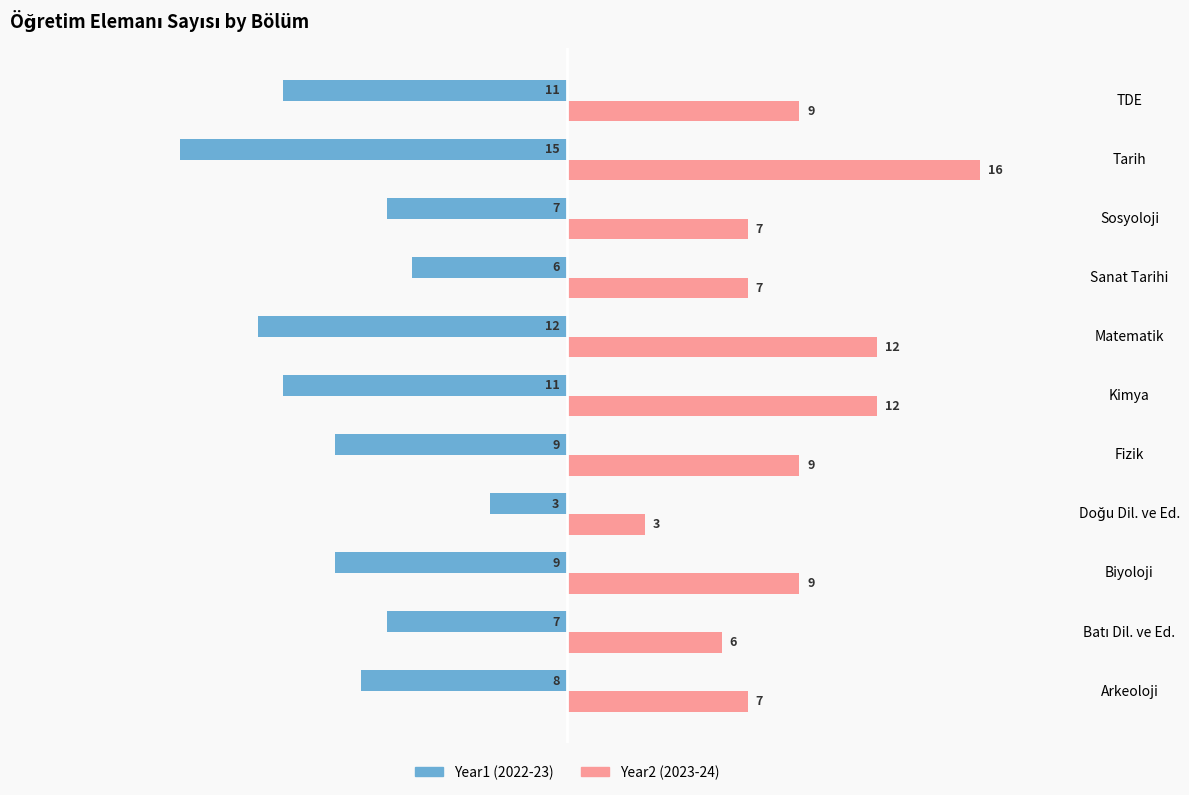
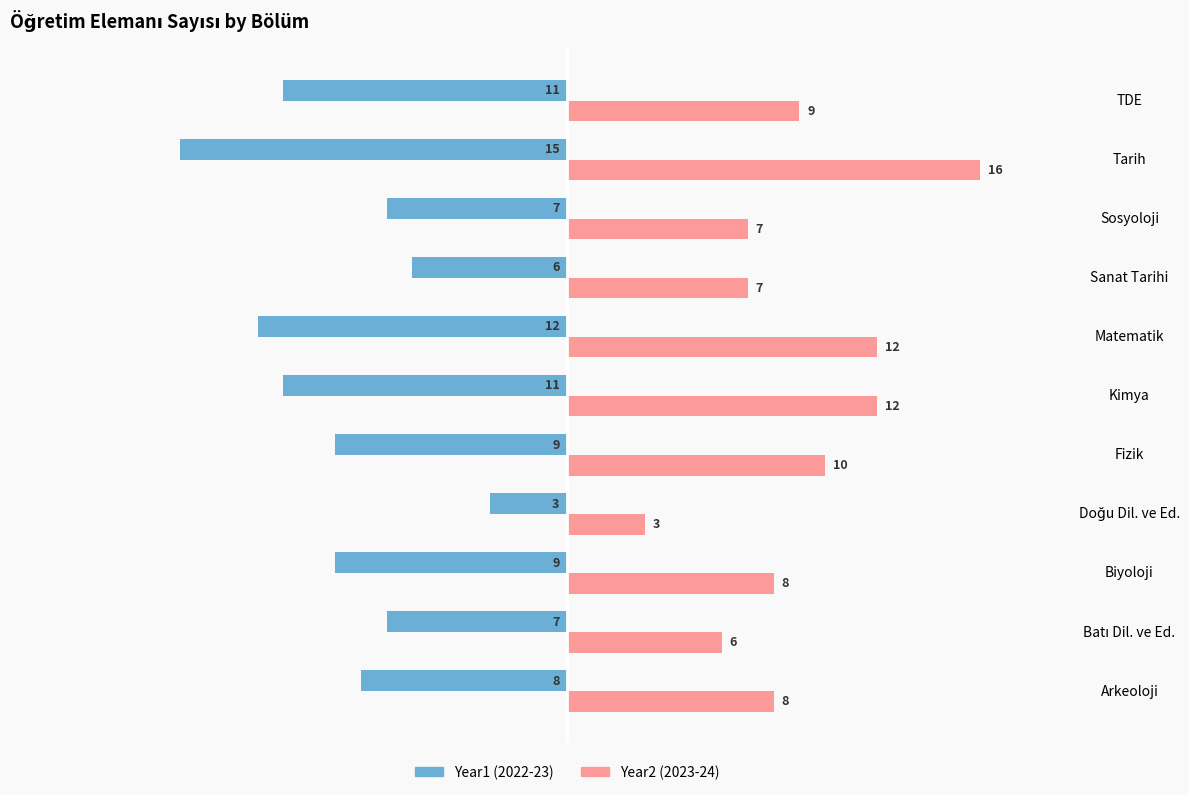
  {
    "Year2 (2023-24)": {
      "TDE": 9,
      "Tarih": 16,
      "Sosyoloji": 7,
      "Sanat Tarihi": 7,
      "Matematik": 12,
      "Kimya": 12,
-     "Fizik": 9,
+     "Fizik": 10,
      "Doğu Dil. ve Ed.": 3,
-     "Biyoloji": 9,
+     "Biyoloji": 8,
      "Batı Dil. ve Ed.": 6,
-     "Arkeoloji": 7
+     "Arkeoloji": 8
    }
  }
